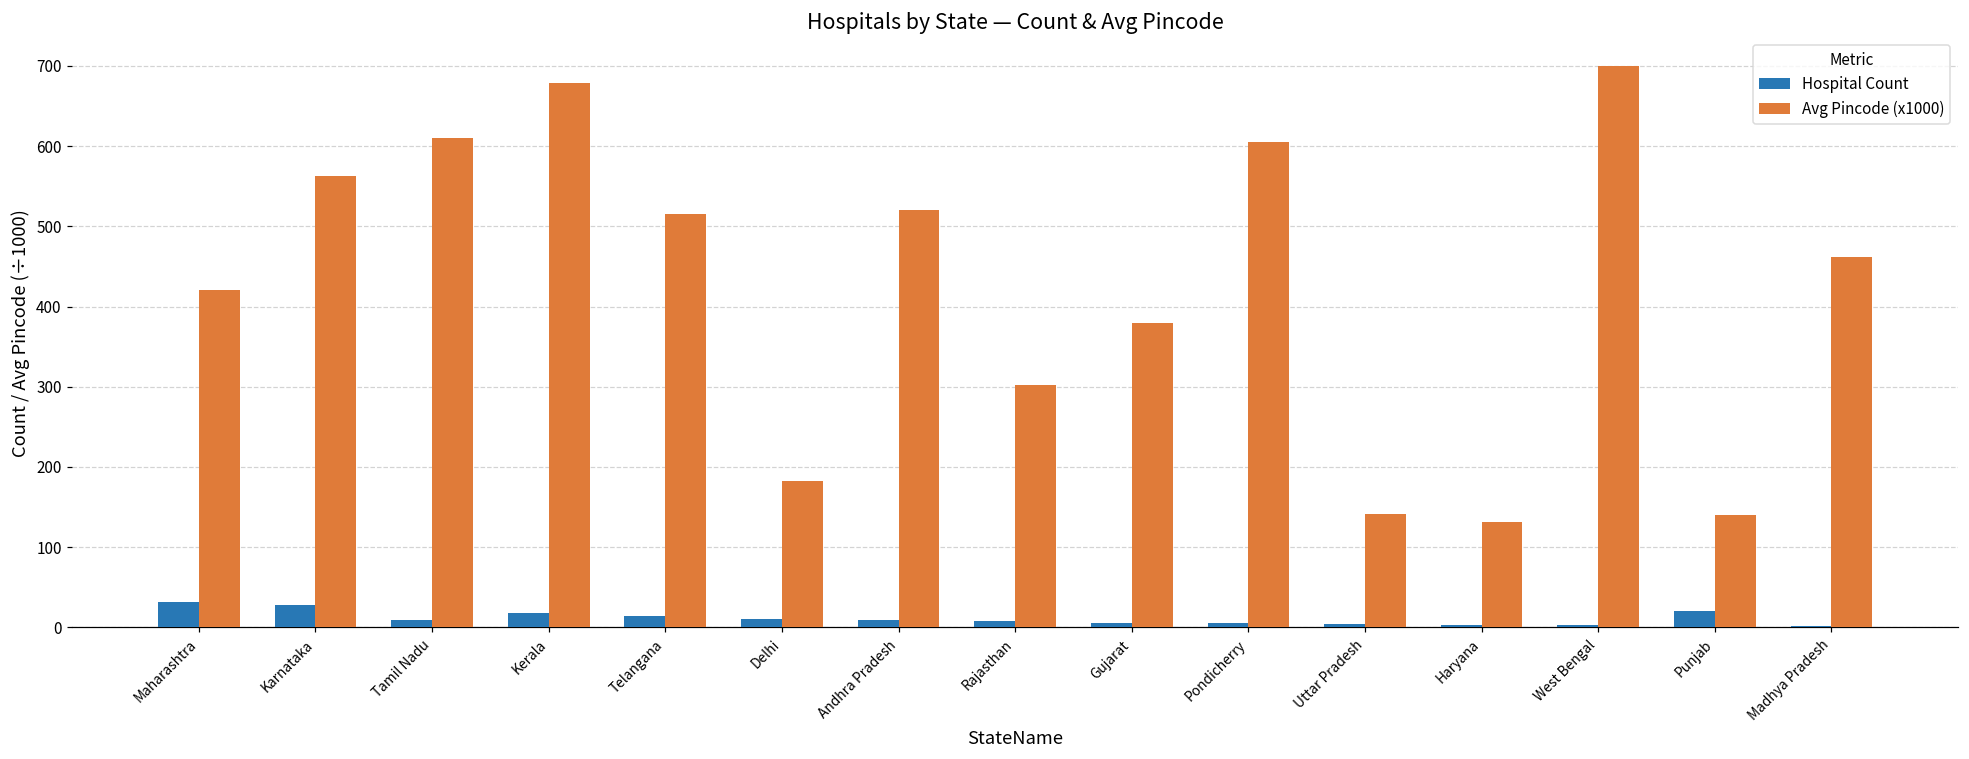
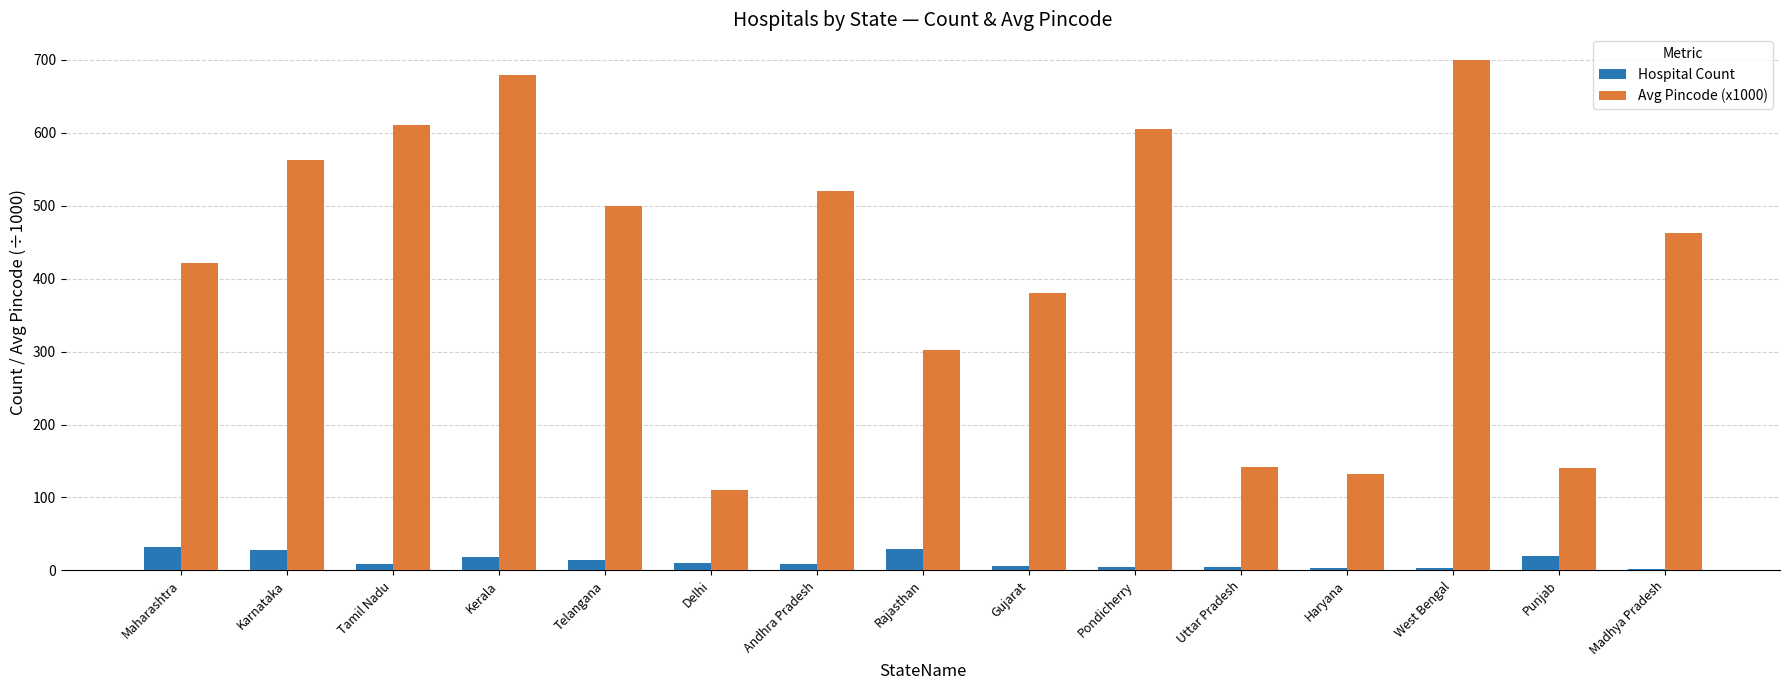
  {
    "Hospital Count": {
      "Maharashtra": 30,
      "Karnataka": 30,
      "Tamil Nadu": 10,
      "Kerala": 20,
      "Telangana": 10,
      "Delhi": 10,
      "Andhra Pradesh": 10,
-     "Rajasthan": 10,
+     "Rajasthan": 30,
      "Gujarat": 10,
      "Pondicherry": 10,
      "Uttar Pradesh": 0,
      "Punjab": 20
    },
    "Avg Pincode (x1000)": {
      "Maharashtra": 420,
      "Karnataka": 560,
      "Tamil Nadu": 610,
      "Kerala": 680,
-     "Telangana": 520,
-     "Delhi": 180,
+     "Telangana": 500,
+     "Delhi": 110,
      "Andhra Pradesh": 520,
      "Rajasthan": 300,
      "Gujarat": 380,
      "Pondicherry": 610,
      "Uttar Pradesh": 140,
      "Haryana": 130,
      "West Bengal": 700,
      "Punjab": 140,
      "Madhya Pradesh": 460
    }
  }
